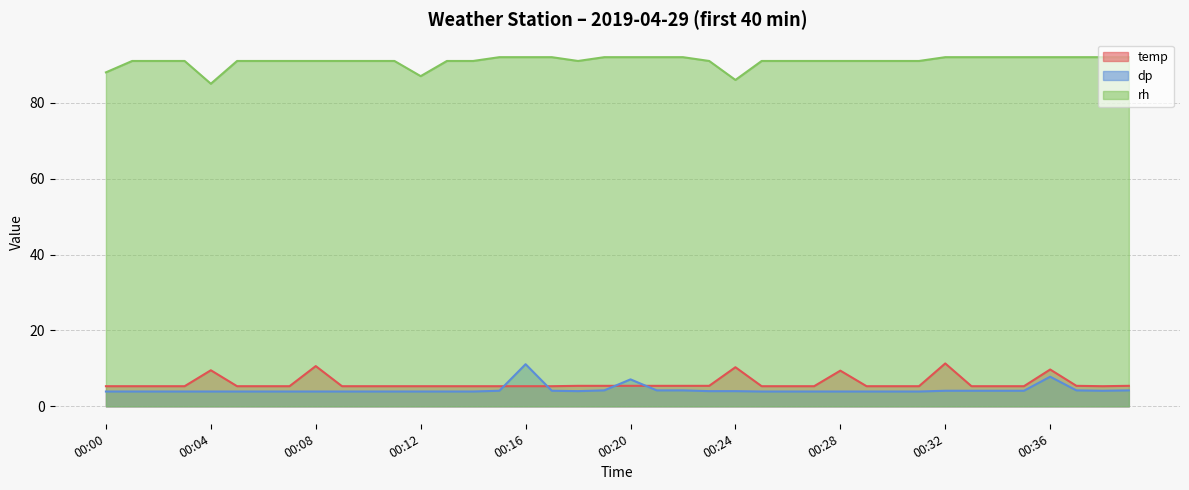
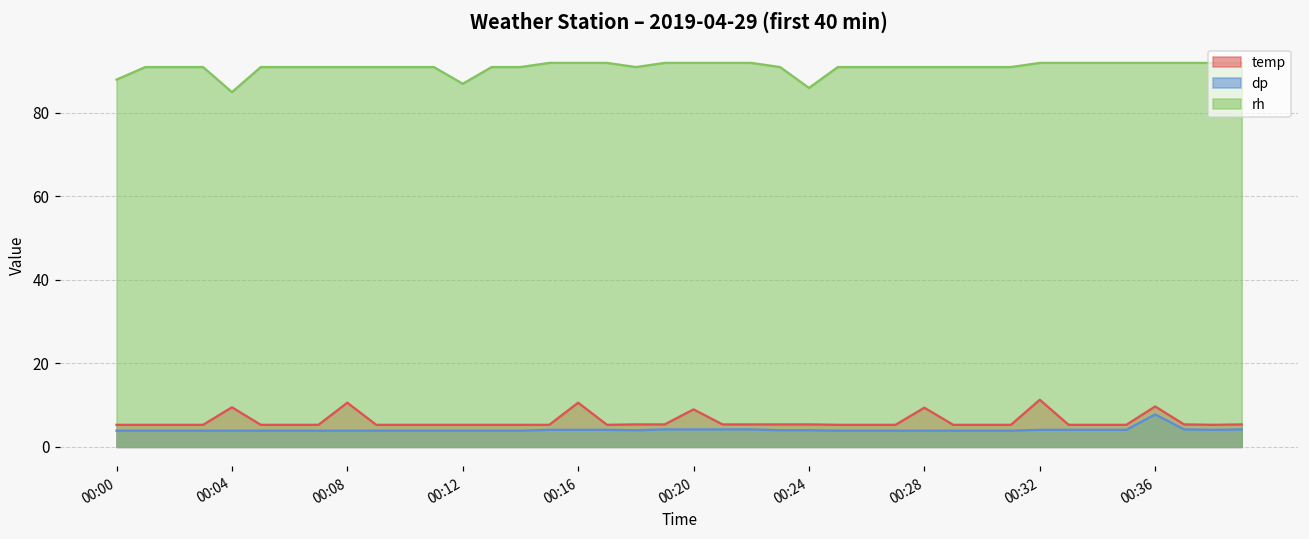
  {
    "temp": {
      "00:00": 5,
      "00:04": 10,
      "00:08": 11,
      "00:12": 5,
-     "00:16": 5,
-     "00:20": 5,
-     "00:24": 10,
+     "00:16": 11,
+     "00:20": 9,
+     "00:24": 5,
      "00:28": 9,
      "00:32": 11,
      "00:36": 10
    },
    "dp": {
      "00:00": 4,
      "00:04": 4,
      "00:08": 4,
      "00:12": 4,
-     "00:16": 11,
-     "00:20": 7,
+     "00:16": 4,
+     "00:20": 4,
      "00:24": 4,
      "00:28": 4,
      "00:32": 4,
      "00:36": 8
    },
    "rh": {
      "00:00": 88,
      "00:04": 85,
      "00:08": 91,
      "00:12": 87,
      "00:16": 92,
      "00:20": 92,
      "00:24": 86,
      "00:28": 91,
      "00:32": 92,
      "00:36": 92
    }
  }
